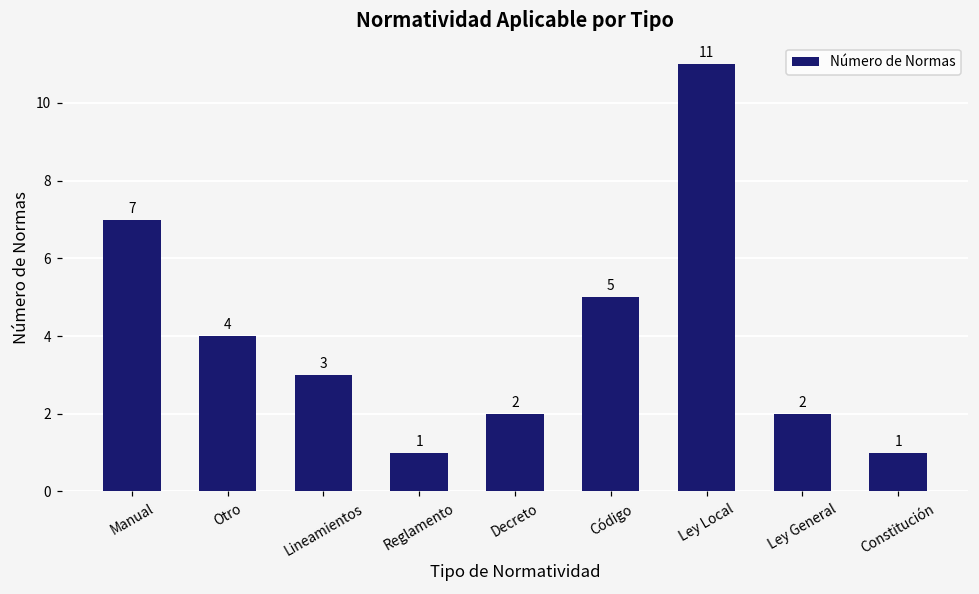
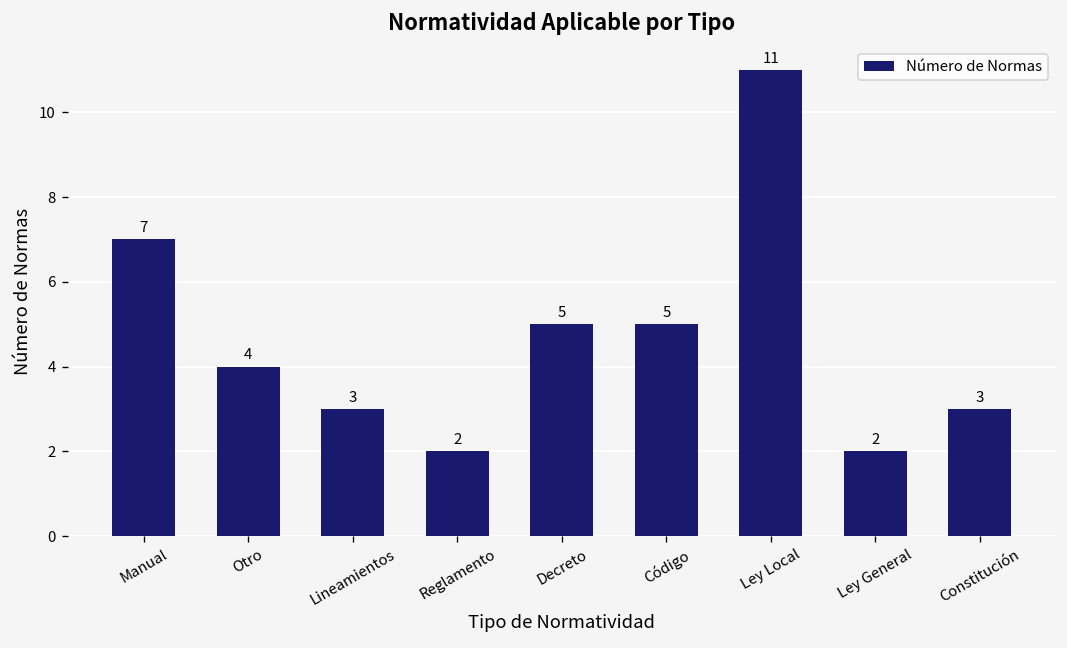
  {
    "Manual": 7,
    "Otro": 4,
    "Lineamientos": 3,
-   "Reglamento": 1,
-   "Decreto": 2,
+   "Reglamento": 2,
+   "Decreto": 5,
    "Código": 5,
    "Ley Local": 11,
    "Ley General": 2,
-   "Constitución": 1
+   "Constitución": 3
  }
